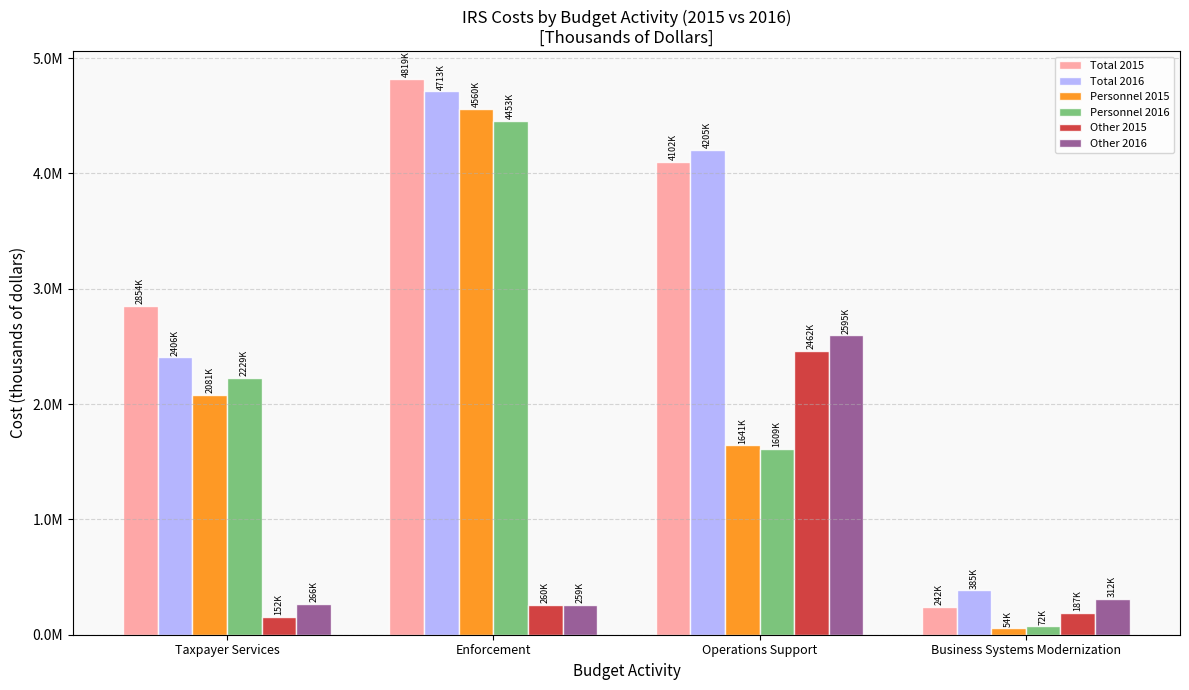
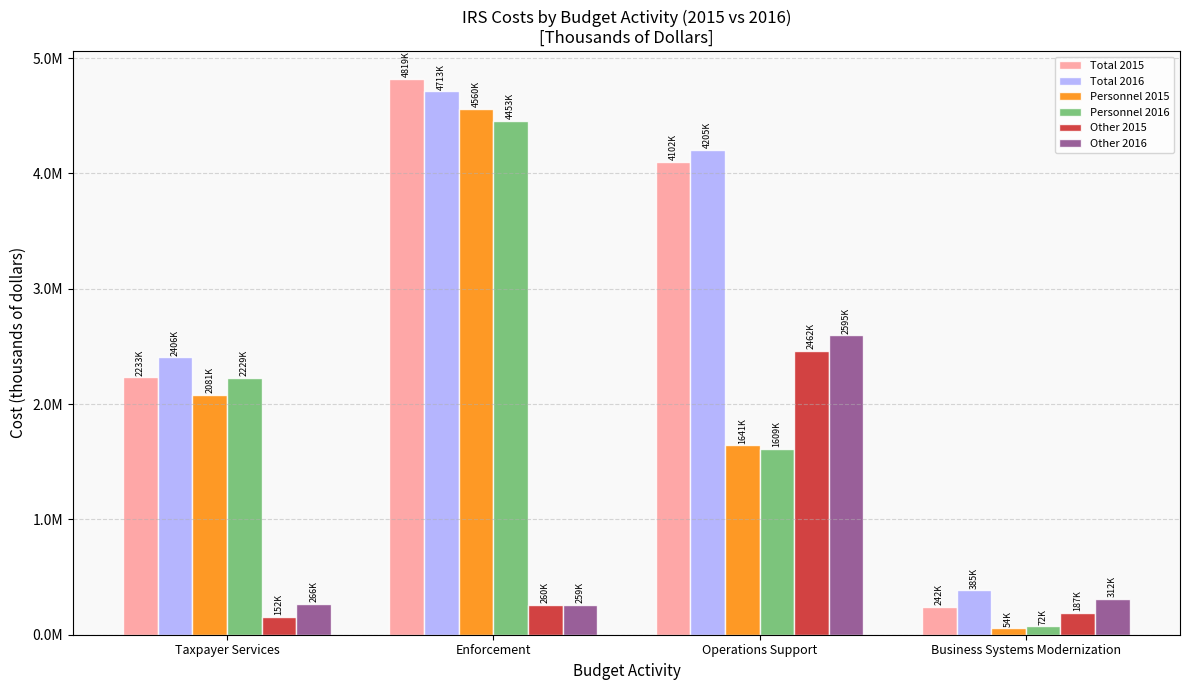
  {
    "Total 2015": {
-     "Taxpayer Services": "2854K",
+     "Taxpayer Services": "2233K",
      "Enforcement": "4819K",
      "Operations Support": "4102K",
      "Business Systems Modernization": "242K"
    },
    "Total 2016": {
      "Taxpayer Services": "2406K",
      "Enforcement": "4713K",
      "Operations Support": "4205K",
      "Business Systems Modernization": "385K"
    },
    "Personnel 2015": {
      "Taxpayer Services": "2081K",
      "Enforcement": "4560K",
      "Operations Support": "1641K",
      "Business Systems Modernization": "54K"
    },
    "Personnel 2016": {
      "Taxpayer Services": "2229K",
      "Enforcement": "4453K",
      "Operations Support": "1609K",
      "Business Systems Modernization": "72K"
    },
    "Other 2015": {
      "Taxpayer Services": "152K",
      "Enforcement": "260K",
      "Operations Support": "2462K",
      "Business Systems Modernization": "187K"
    },
    "Other 2016": {
      "Taxpayer Services": "266K",
      "Enforcement": "259K",
      "Operations Support": "2595K",
      "Business Systems Modernization": "312K"
    }
  }
